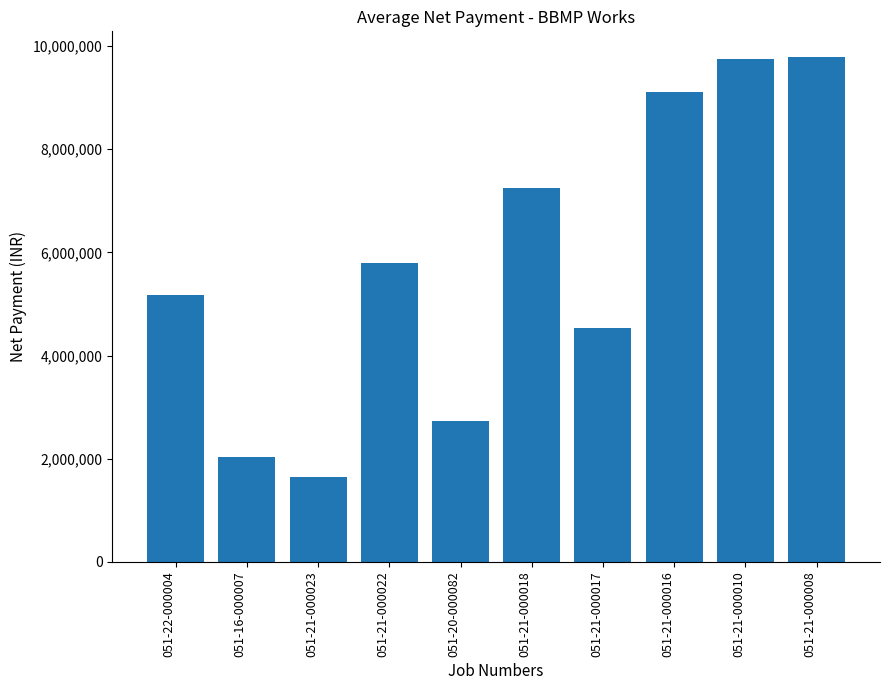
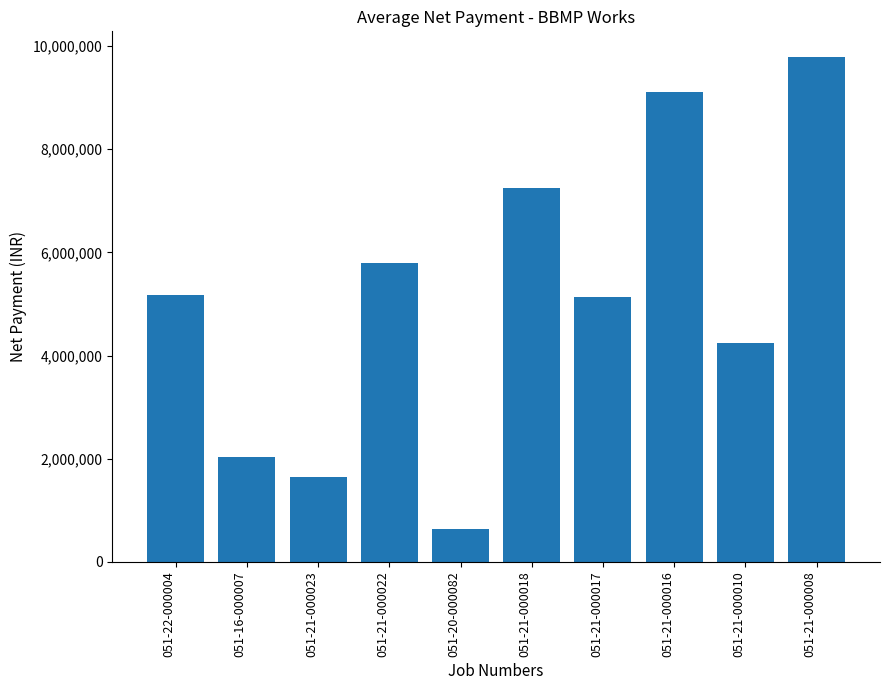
  {
    "051-22-000004": "5,200,000",
    "051-16-000007": "2,000,000",
    "051-21-000023": "1,600,000",
    "051-21-000022": "5,800,000",
-   "051-20-000082": "2,700,000",
+   "051-20-000082": "600,000",
    "051-21-000018": "7,200,000",
-   "051-21-000017": "4,500,000",
+   "051-21-000017": "5,100,000",
    "051-21-000016": "9,100,000",
-   "051-21-000010": "9,800,000",
+   "051-21-000010": "4,200,000",
    "051-21-000008": "9,800,000"
  }
